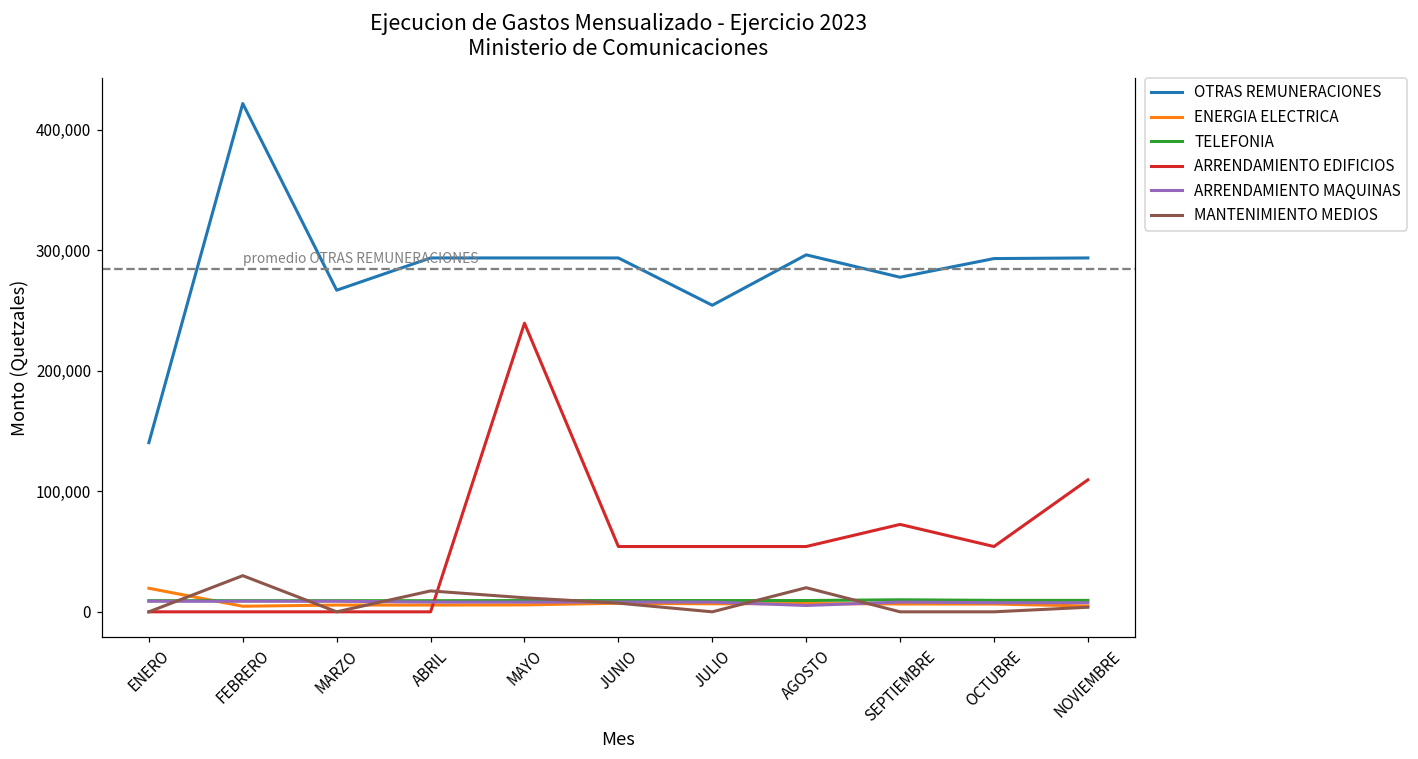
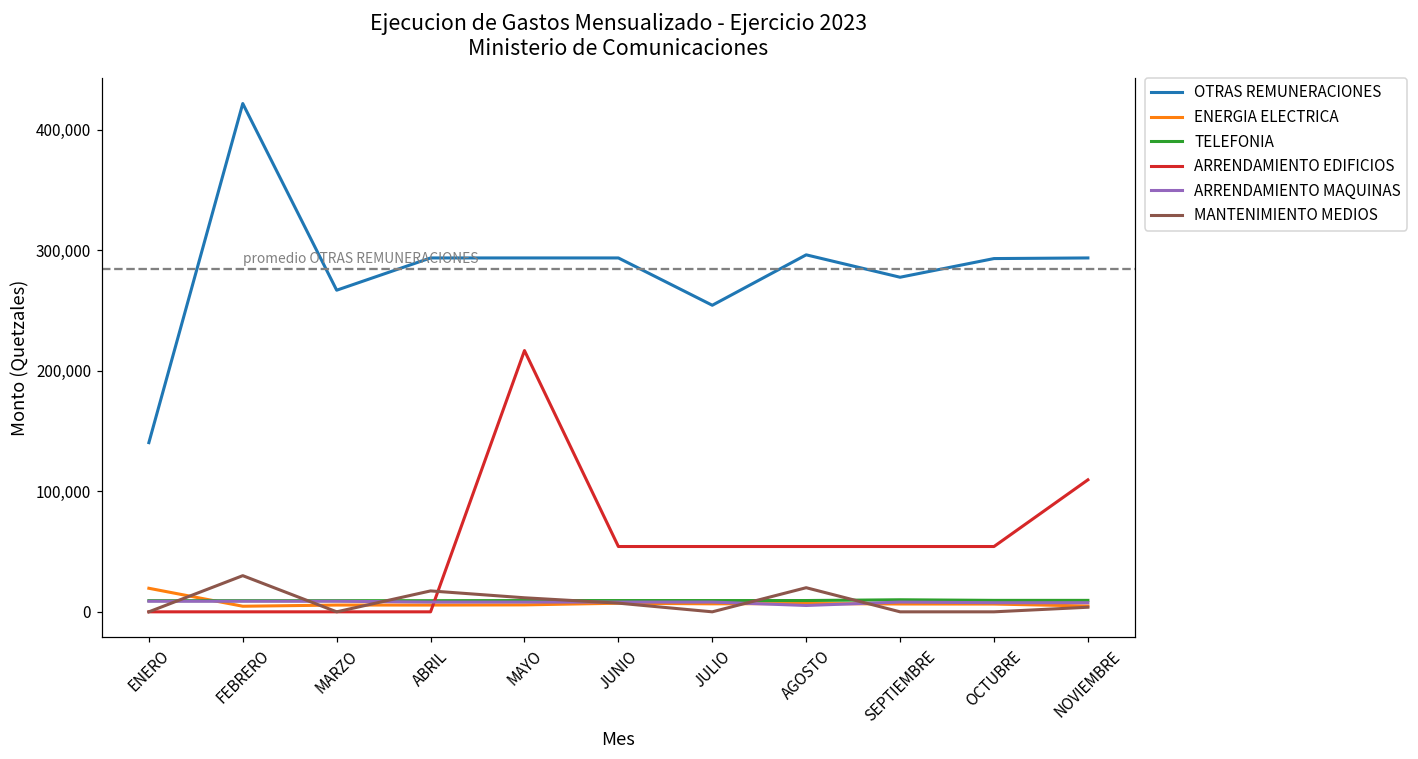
  {
    "OTRAS REMUNERACIONES": {
      "ENERO": "140,000",
      "FEBRERO": "422,000",
      "MARZO": "267,000",
      "ABRIL": "294,000",
      "MAYO": "294,000",
      "JUNIO": "294,000",
      "JULIO": "254,000",
      "AGOSTO": "296,000",
      "SEPTIEMBRE": "278,000",
      "OCTUBRE": "293,000",
      "NOVIEMBRE": "294,000"
    },
    "ENERGIA ELECTRICA": {
      "ENERO": "20,000",
      "FEBRERO": "5,000",
      "MARZO": "6,000",
      "ABRIL": "6,000",
      "MAYO": "6,000"
    },
    "TELEFONIA": {
      "AGOSTO": "9,000"
    },
    "ARRENDAMIENTO EDIFICIOS": {
      "FEBRERO": "0",
      "ABRIL": "0",
-     "MAYO": "239,000",
+     "MAYO": "217,000",
      "JUNIO": "54,000",
      "JULIO": "54,000",
      "AGOSTO": "54,000",
-     "SEPTIEMBRE": "73,000",
+     "SEPTIEMBRE": "54,000",
      "OCTUBRE": "54,000",
      "NOVIEMBRE": "109,000"
    },
    "MANTENIMIENTO MEDIOS": {
      "FEBRERO": "30,000",
      "ABRIL": "17,000",
      "MAYO": "12,000",
      "JULIO": "0",
      "AGOSTO": "20,000",
      "SEPTIEMBRE": "0",
      "OCTUBRE": "0"
    }
  }
